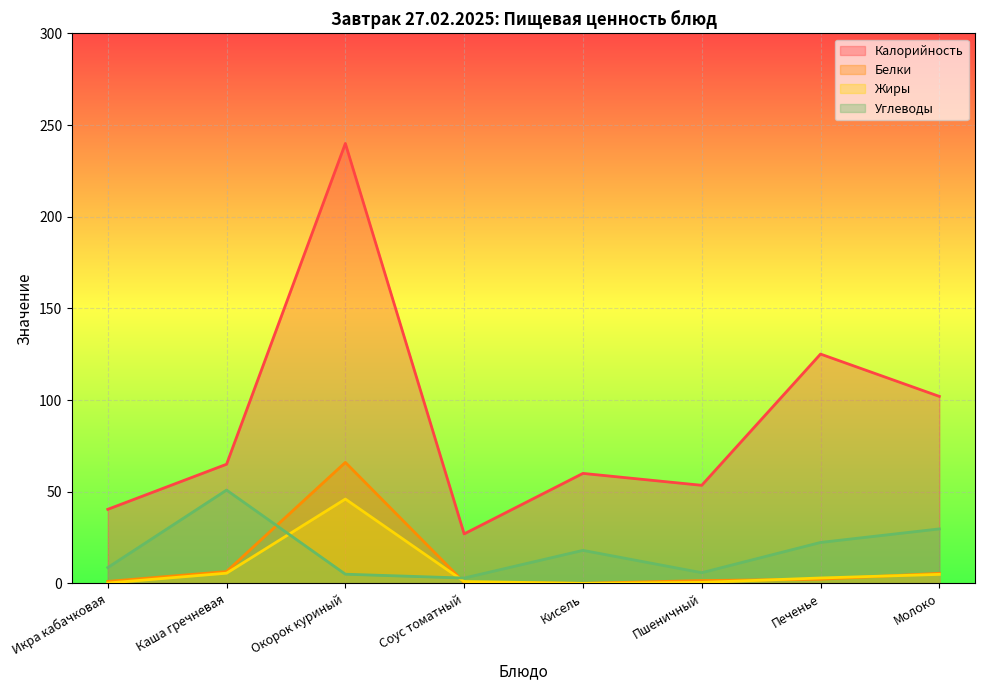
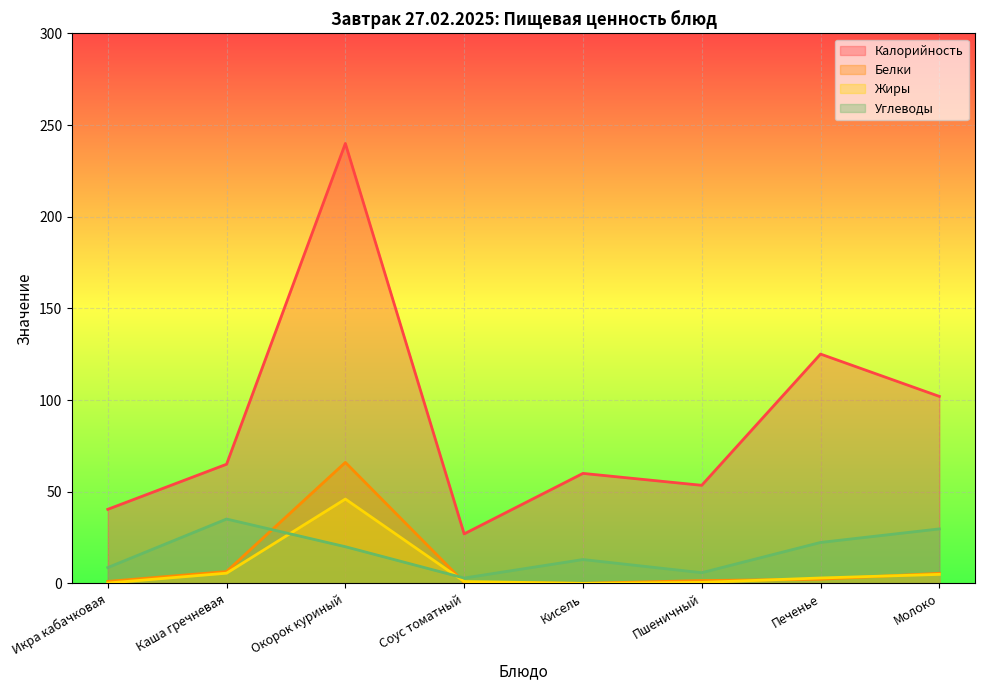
  {
    "Углеводы": {
      "Икра кабачковая": 9,
-     "Каша гречневая": 51,
-     "Окорок куриный": 5,
+     "Каша гречневая": 35,
+     "Окорок куриный": 20,
      "Соус томатный": 3,
-     "Кисель": 18,
+     "Кисель": 13,
      "Пшеничный": 6,
      "Печенье": 22,
      "Молоко": 30
    }
  }
